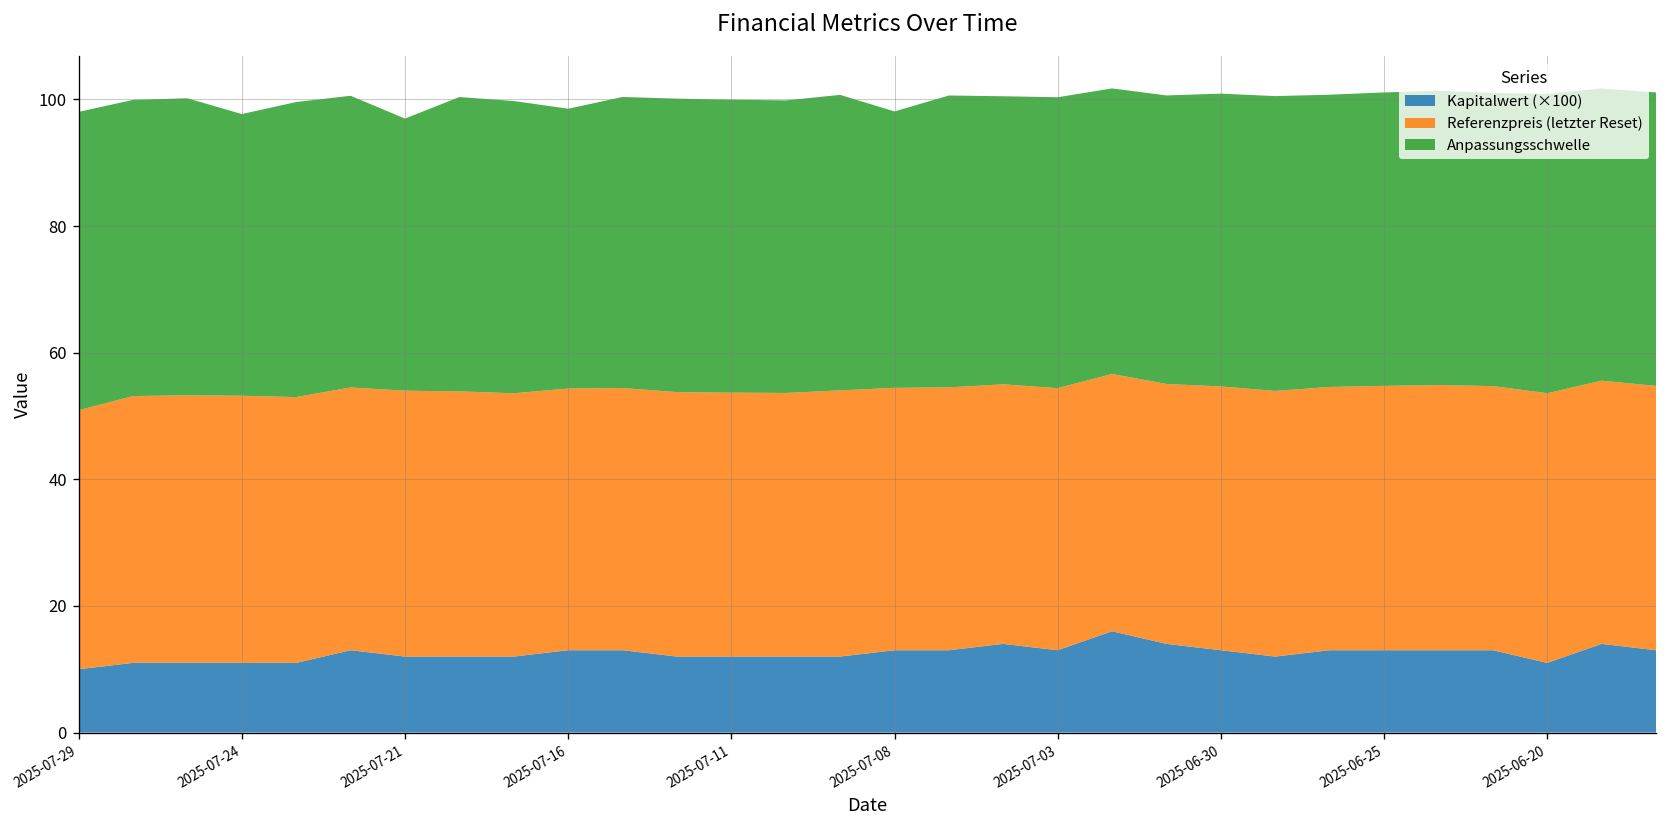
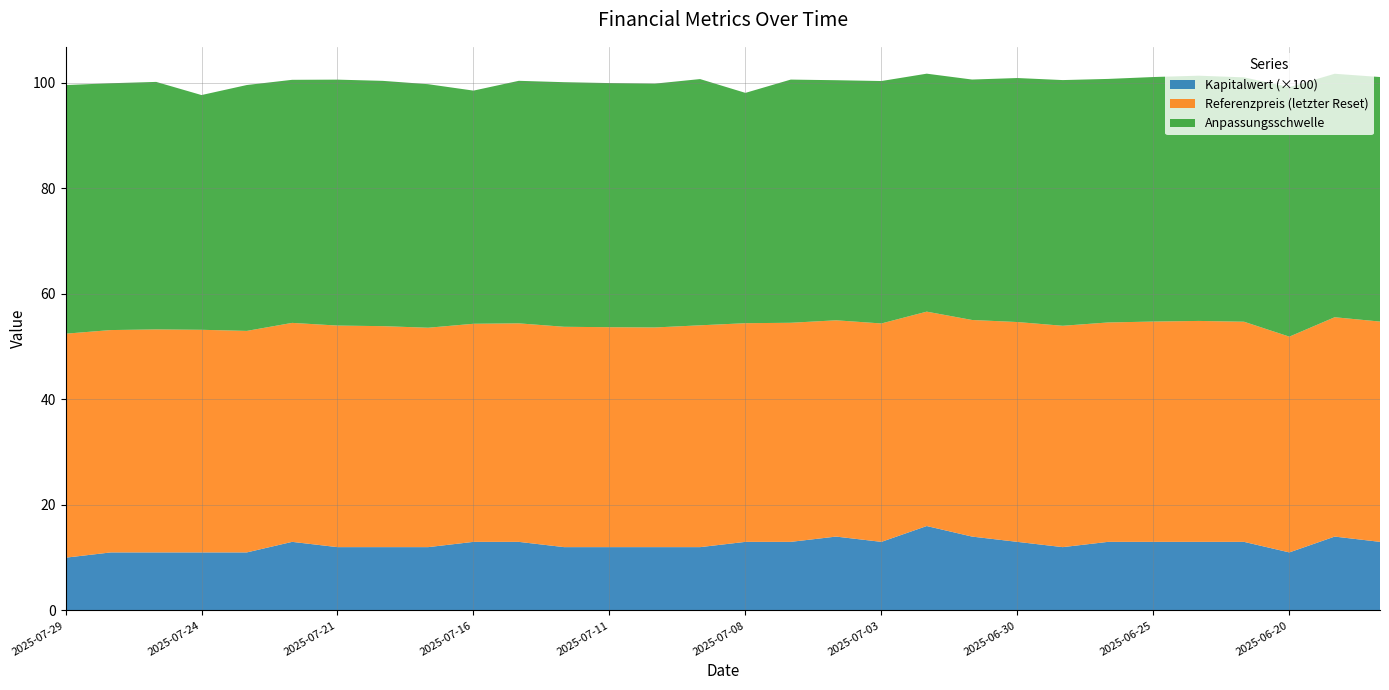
  {
    "Kapitalwert (×100)": {
      "2025-07-29": 10,
      "2025-07-24": 11,
      "2025-07-21": 12,
      "2025-07-16": 13,
      "2025-07-11": 12,
      "2025-07-08": 13,
      "2025-07-03": 13,
      "2025-06-30": 13,
      "2025-06-25": 13,
      "2025-06-20": 11
    },
    "Referenzpreis (letzter Reset)": {
-     "2025-07-29": 41,
+     "2025-07-29": 42,
      "2025-07-24": 42,
      "2025-07-21": 42,
      "2025-07-16": 41,
      "2025-07-11": 42,
      "2025-07-08": 41,
      "2025-07-03": 41,
      "2025-06-30": 42,
      "2025-06-25": 42,
-     "2025-06-20": 43
+     "2025-06-20": 41
    },
    "Anpassungsschwelle": {
      "2025-07-29": 47,
      "2025-07-24": 44,
-     "2025-07-21": 43,
+     "2025-07-21": 47,
      "2025-07-16": 44,
      "2025-07-11": 46,
      "2025-07-08": 44,
      "2025-07-03": 46,
      "2025-06-30": 46,
      "2025-06-25": 46
    }
  }
